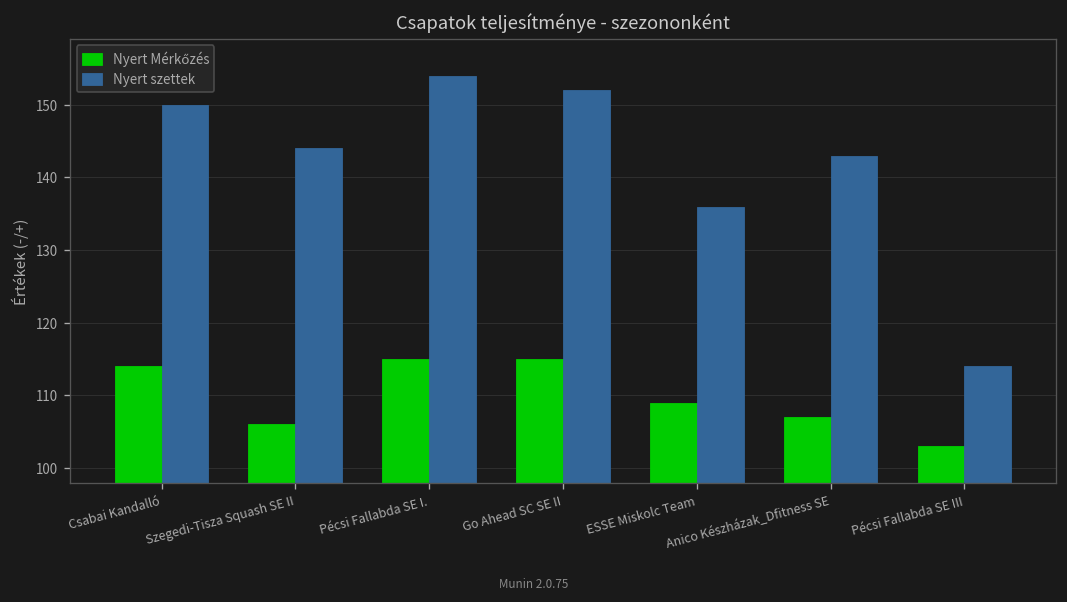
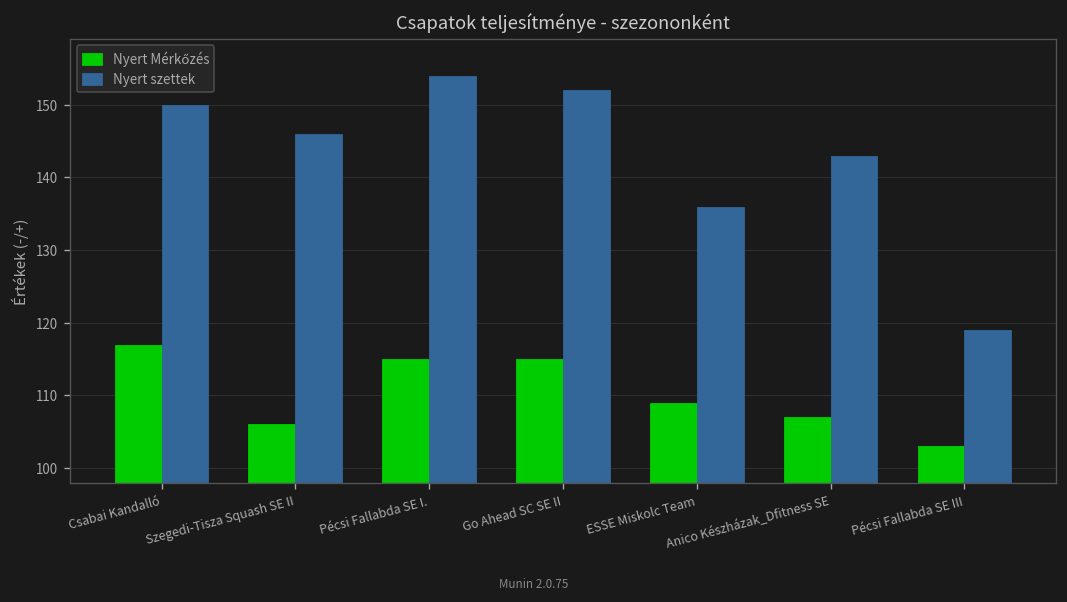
  {
    "Nyert Mérkőzés": {
-     "Csabai Kandalló": 114,
+     "Csabai Kandalló": 117,
      "Szegedi-Tisza Squash SE II": 106,
      "Pécsi Fallabda SE I.": 115,
      "Go Ahead SC SE II": 115,
      "ESSE Miskolc Team": 109,
      "Anico Készházak_Dfitness SE": 107,
      "Pécsi Fallabda SE III": 103
    },
    "Nyert szettek": {
      "Csabai Kandalló": 150,
-     "Szegedi-Tisza Squash SE II": 144,
+     "Szegedi-Tisza Squash SE II": 146,
      "Pécsi Fallabda SE I.": 154,
      "Go Ahead SC SE II": 152,
      "ESSE Miskolc Team": 136,
      "Anico Készházak_Dfitness SE": 143,
-     "Pécsi Fallabda SE III": 114
+     "Pécsi Fallabda SE III": 119
    }
  }
